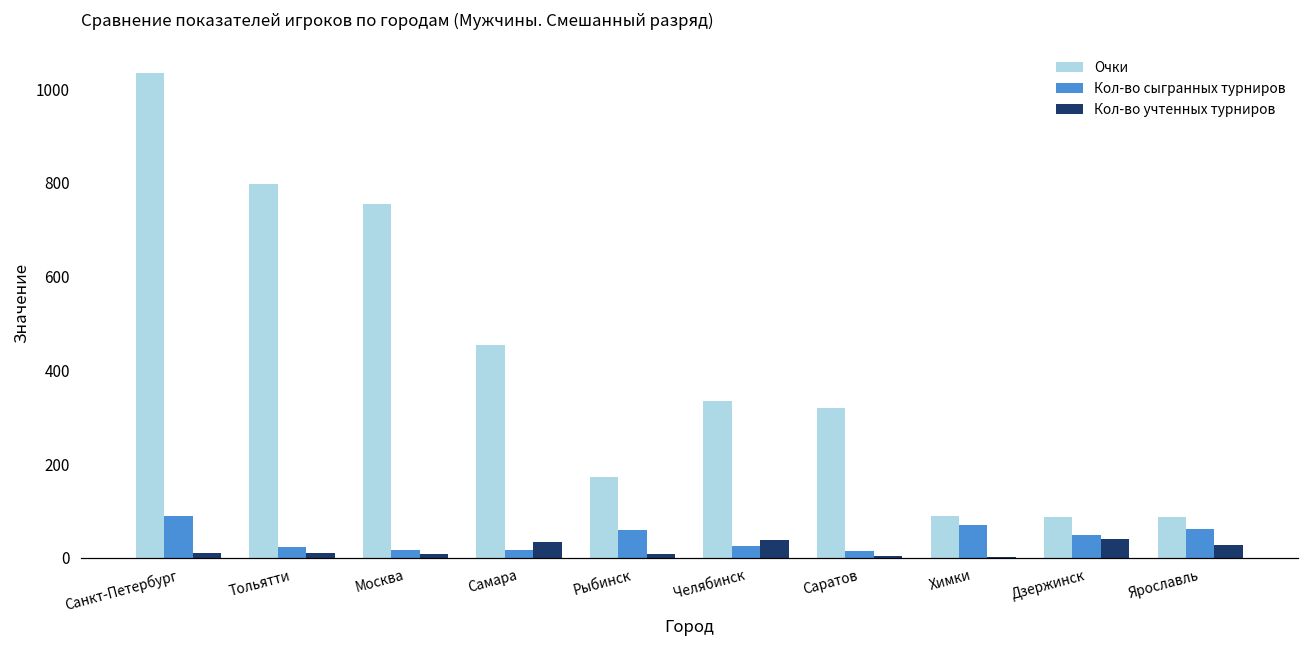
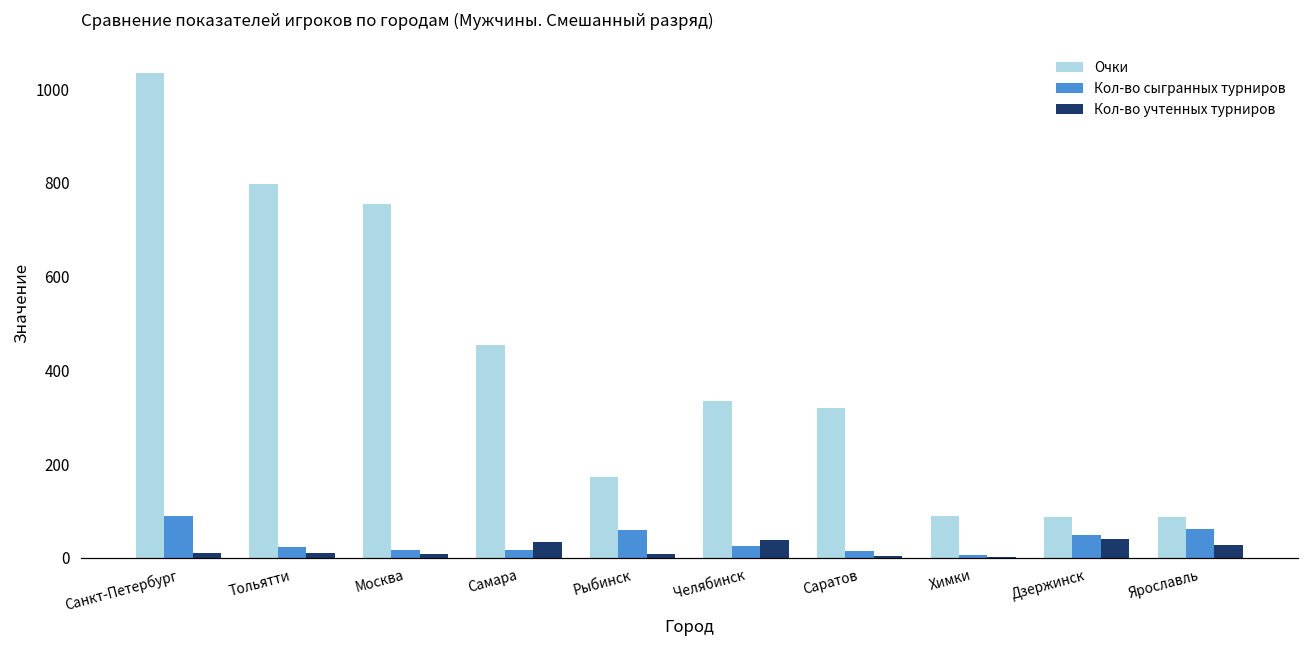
  {
    "Очки": {
      "Санкт-Петербург": 1040,
      "Тольятти": 800,
      "Москва": 760,
      "Самара": 450,
      "Рыбинск": 170,
      "Челябинск": 340,
      "Саратов": 320,
      "Химки": 90,
      "Дзержинск": 90,
      "Ярославль": 90
    },
    "Кол-во сыгранных турниров": {
      "Санкт-Петербург": 90,
      "Тольятти": 20,
      "Москва": 20,
      "Самара": 20,
      "Рыбинск": 60,
      "Челябинск": 30,
      "Саратов": 20,
-     "Химки": 70,
+     "Химки": 10,
      "Дзержинск": 50,
      "Ярославль": 60
    },
    "Кол-во учтенных турниров": {
      "Санкт-Петербург": 10,
      "Тольятти": 10,
      "Москва": 10,
      "Самара": 30,
      "Рыбинск": 10,
      "Челябинск": 40,
      "Дзержинск": 40,
      "Ярославль": 30
    }
  }
